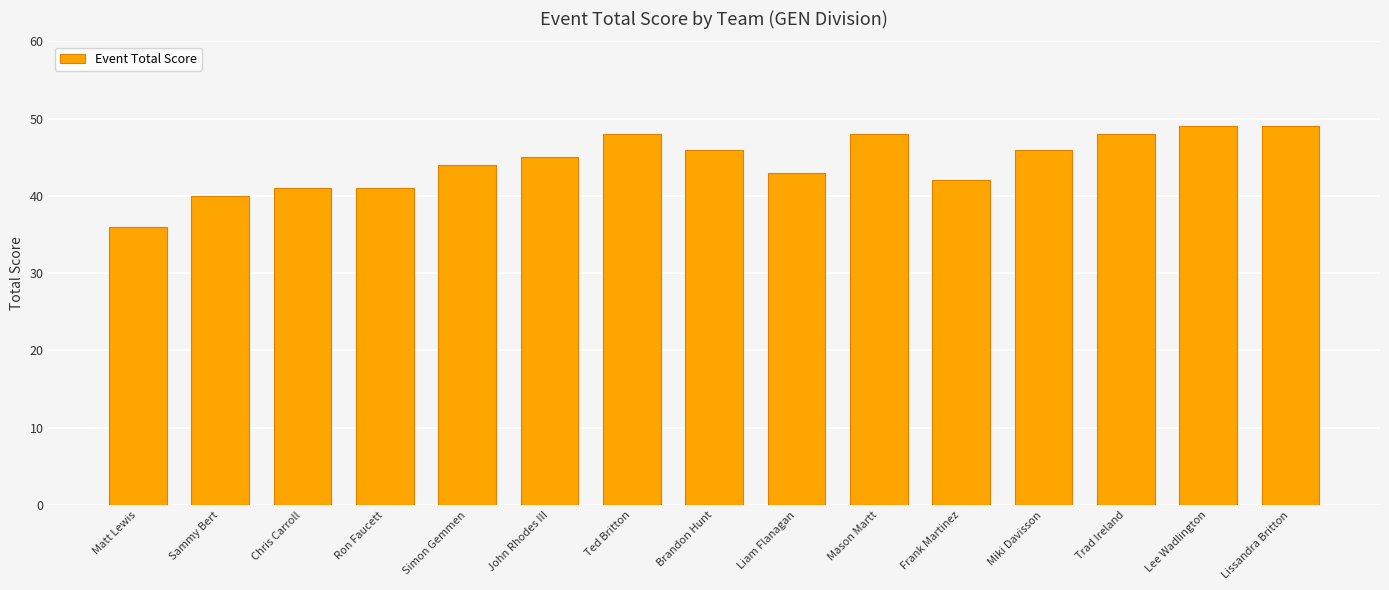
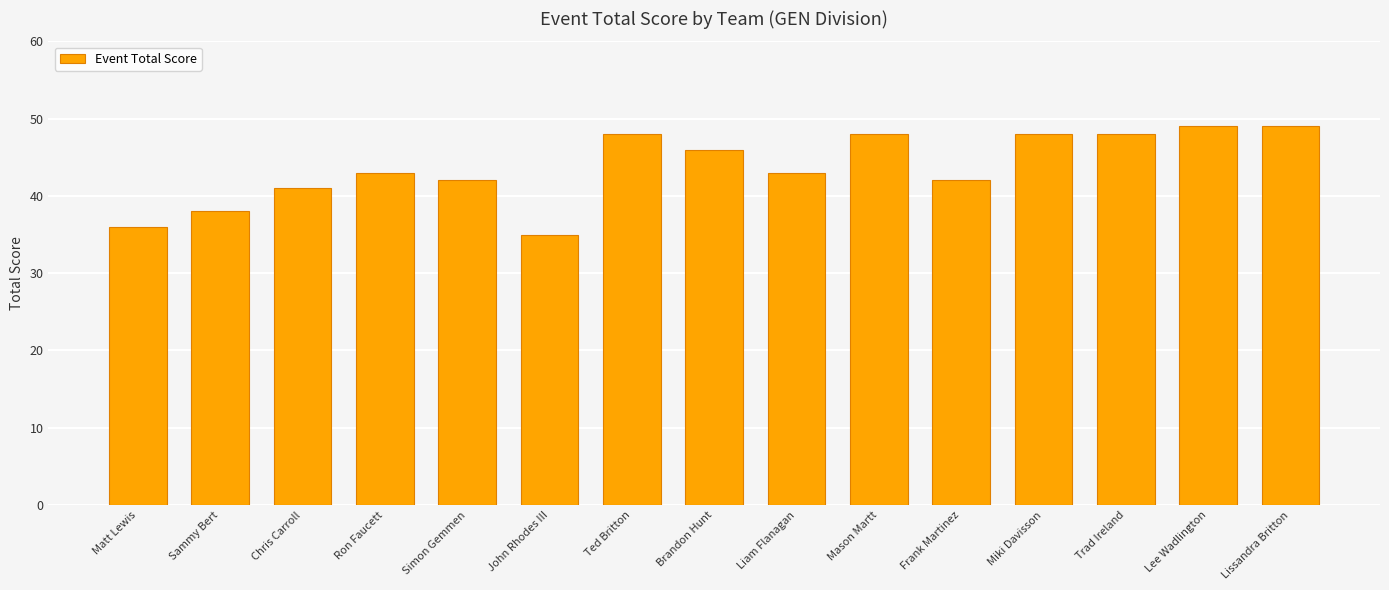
  {
    "Matt Lewis": 36,
-   "Sammy Bert": 40,
+   "Sammy Bert": 38,
    "Chris Carroll": 41,
-   "Ron Faucett": 41,
-   "Simon Gemmen": 44,
-   "John Rhodes III": 45,
+   "Ron Faucett": 43,
+   "Simon Gemmen": 42,
+   "John Rhodes III": 35,
    "Ted Britton": 48,
    "Brandon Hunt": 46,
    "Liam Flanagan": 43,
    "Mason Martt": 48,
    "Frank Martinez": 42,
-   "Miki Davisson": 46,
+   "Miki Davisson": 48,
    "Trad Ireland": 48,
    "Lee Wadlington": 49,
    "Lissandra Britton": 49
  }
